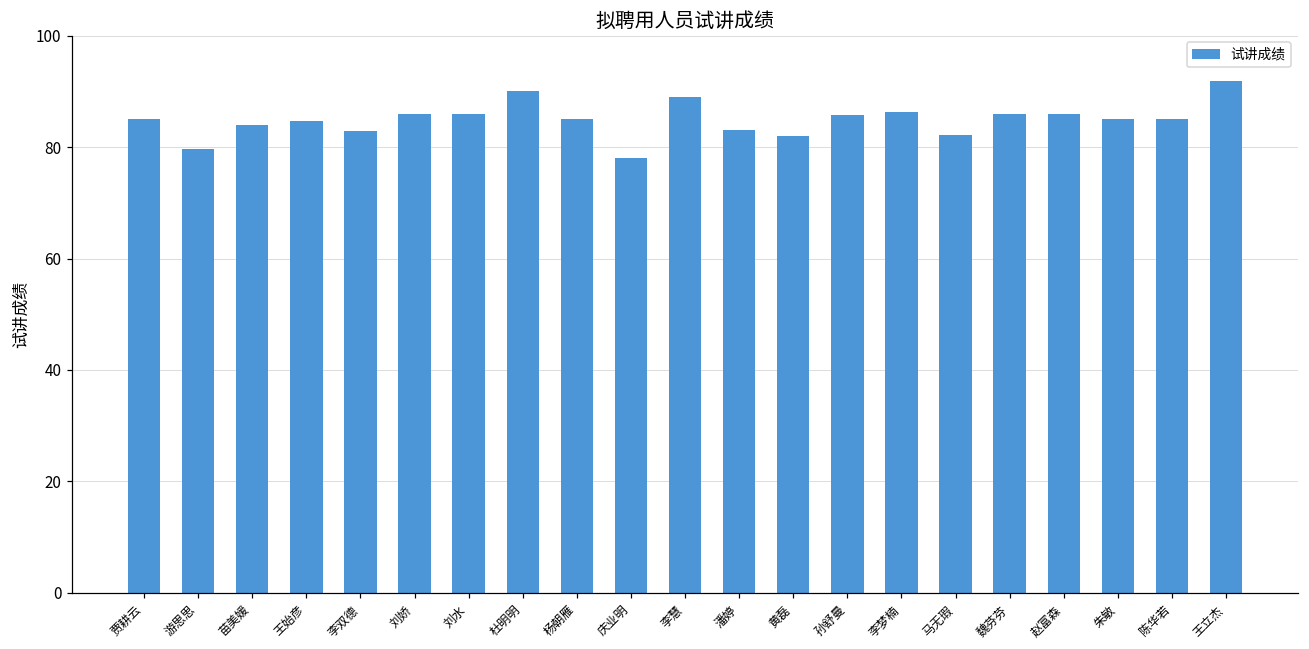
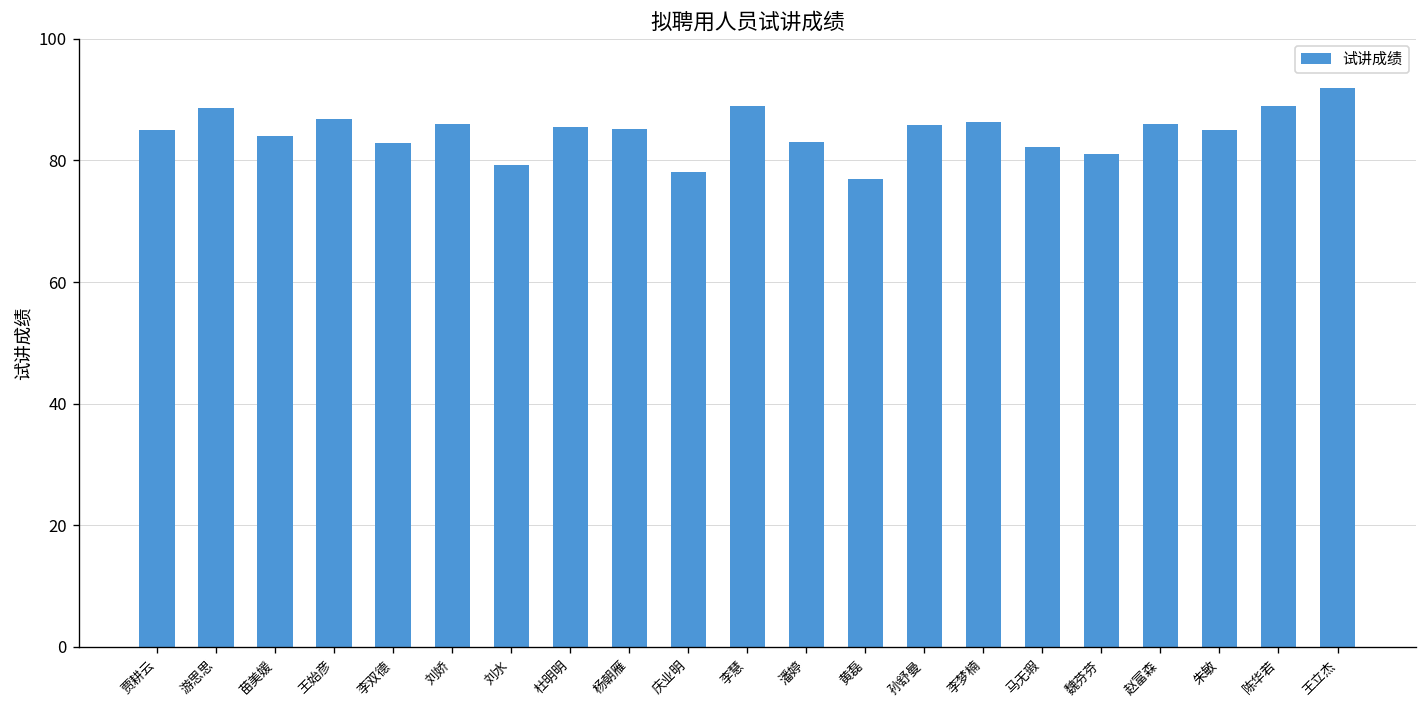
  {
    "贾耕云": 85,
-   "游思思": 80,
+   "游思思": 89,
    "苗美媛": 84,
-   "王始彦": 85,
+   "王始彦": 87,
    "李双德": 83,
    "刘娇": 86,
-   "刘水": 86,
-   "杜明明": 90,
+   "刘水": 79,
+   "杜明明": 86,
    "杨朝雁": 85,
    "庆业明": 78,
    "李慧": 89,
    "潘婷": 83,
-   "黄磊": 82,
+   "黄磊": 77,
    "孙舒曼": 86,
    "李梦楠": 86,
    "马无瑕": 82,
-   "魏芬芬": 86,
+   "魏芬芬": 81,
    "赵富森": 86,
    "朱敏": 85,
-   "陈华若": 85,
+   "陈华若": 89,
    "王立杰": 92
  }
